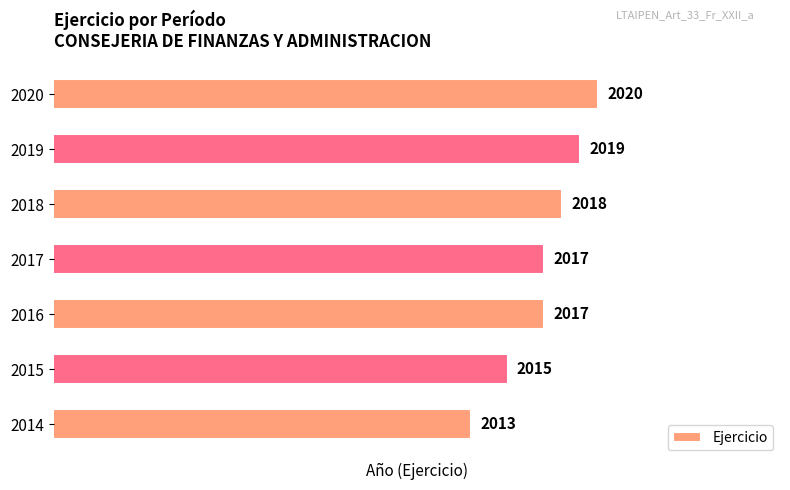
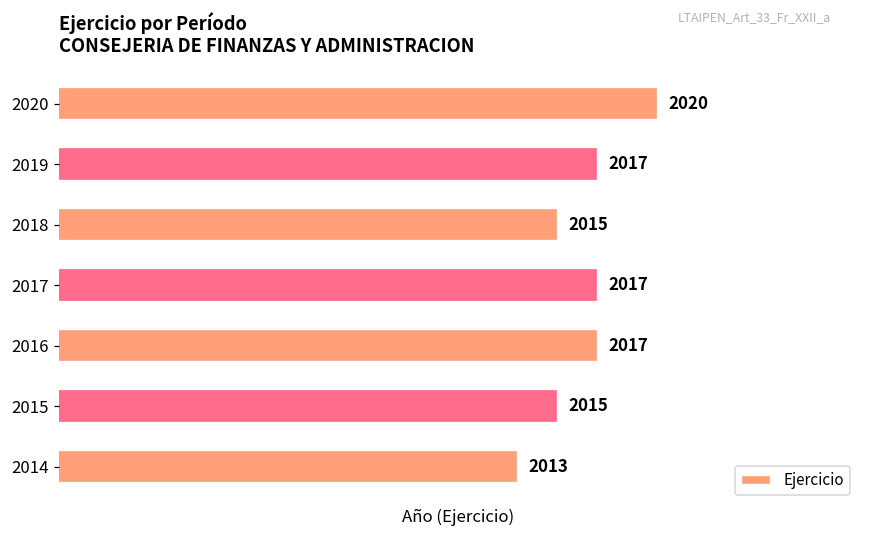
  {
    "2020": 2020,
-   "2019": 2019,
-   "2018": 2018,
+   "2019": 2017,
+   "2018": 2015,
    "2017": 2017,
    "2016": 2017,
    "2015": 2015,
    "2014": 2013
  }
